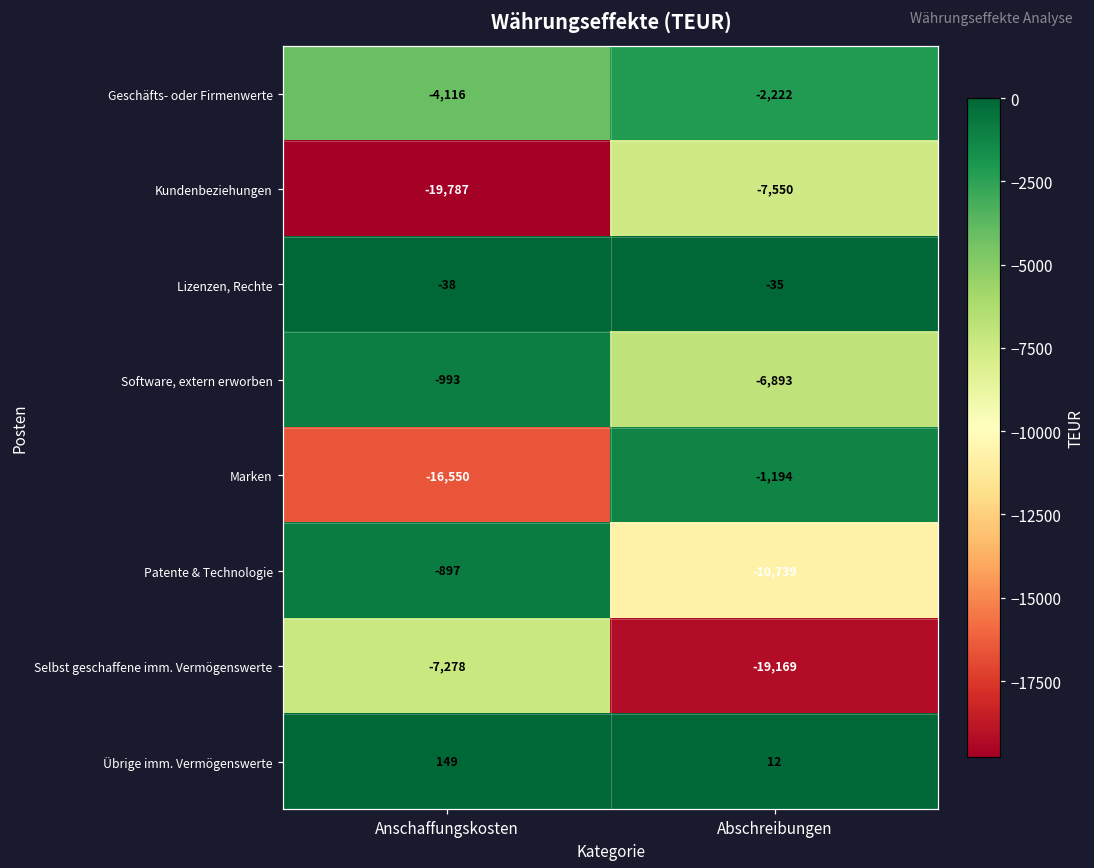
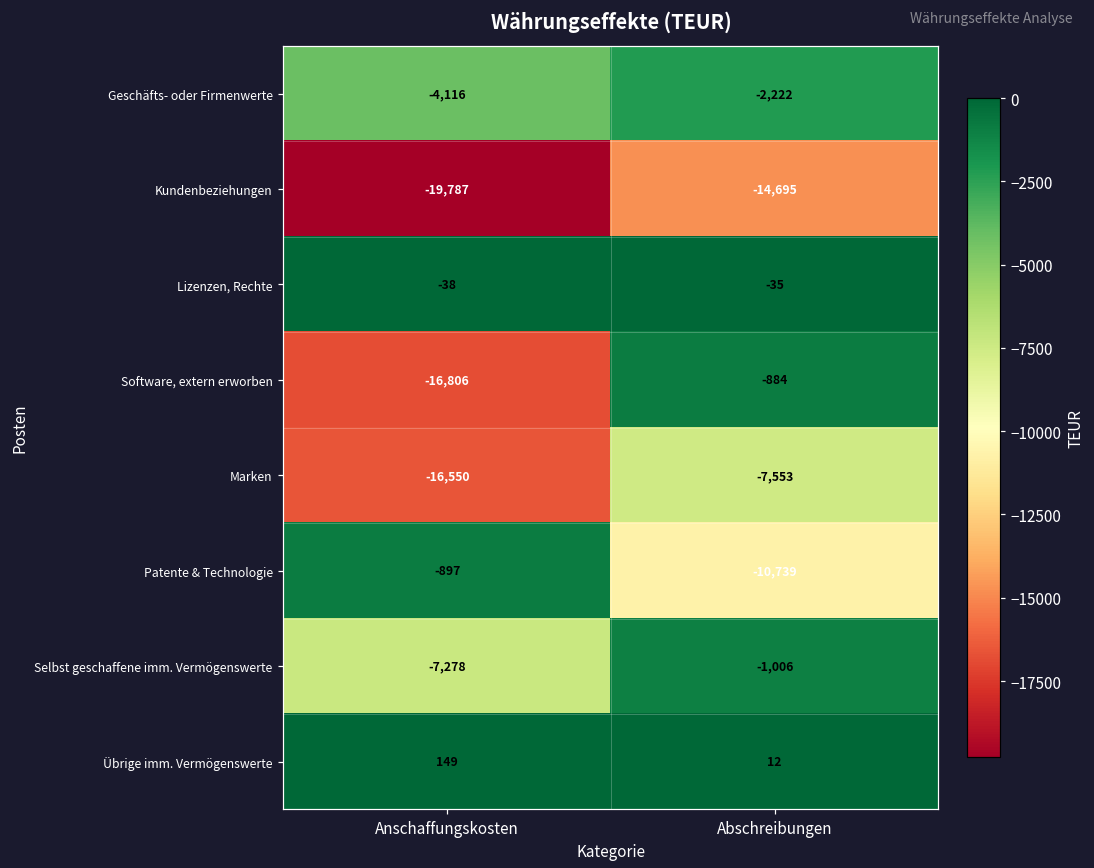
  {
    "Geschäfts- oder Firmenwerte": {
      "Anschaffungskosten": "-4,116",
      "Abschreibungen": "-2,222"
    },
    "Kundenbeziehungen": {
      "Anschaffungskosten": "-19,787",
-     "Abschreibungen": "-7,550"
+     "Abschreibungen": "-14,695"
    },
    "Lizenzen, Rechte": {
      "Anschaffungskosten": "-38",
      "Abschreibungen": "-35"
    },
    "Software, extern erworben": {
-     "Anschaffungskosten": "-993",
-     "Abschreibungen": "-6,893"
+     "Anschaffungskosten": "-16,806",
+     "Abschreibungen": "-884"
    },
    "Marken": {
      "Anschaffungskosten": "-16,550",
-     "Abschreibungen": "-1,194"
+     "Abschreibungen": "-7,553"
    },
    "Patente & Technologie": {
      "Anschaffungskosten": "-897",
      "Abschreibungen": "-10,739"
    },
    "Selbst geschaffene imm. Vermögenswerte": {
      "Anschaffungskosten": "-7,278",
-     "Abschreibungen": "-19,169"
+     "Abschreibungen": "-1,006"
    },
    "Übrige imm. Vermögenswerte": {
      "Anschaffungskosten": "149",
      "Abschreibungen": "12"
    }
  }
